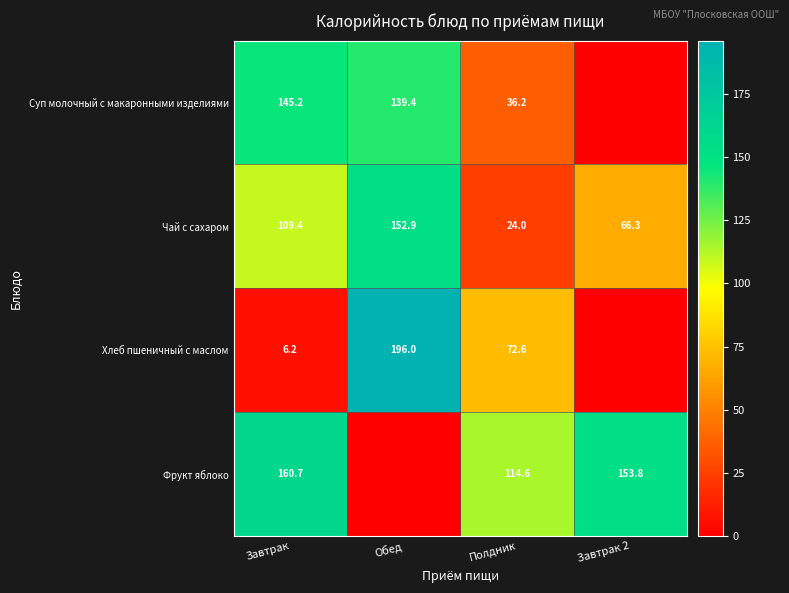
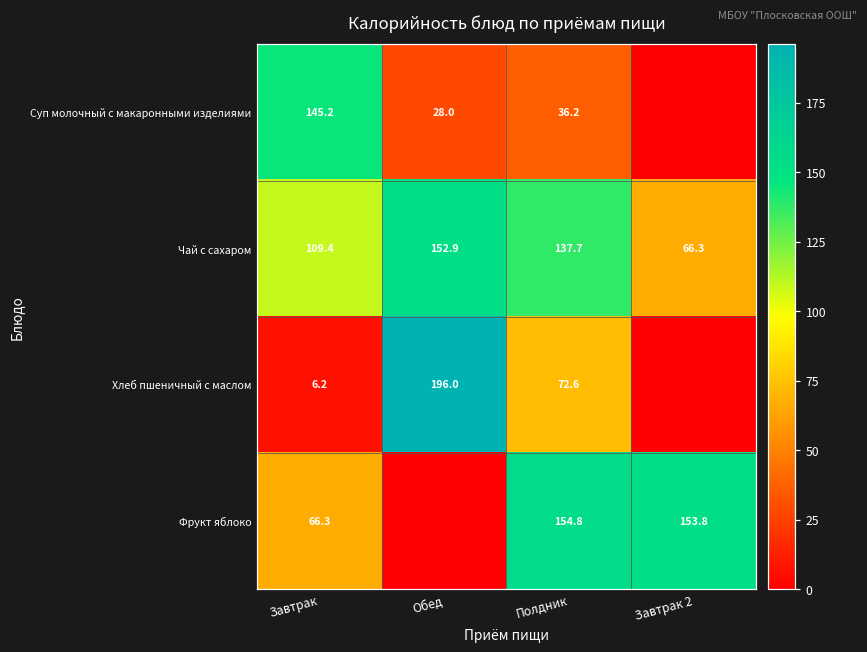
  {
    "Суп молочный с макаронными изделиями": {
      "Завтрак": 145.2,
-     "Обед": 139.4,
+     "Обед": 28.0,
      "Полдник": 36.2
    },
    "Чай с сахаром": {
      "Завтрак": 109.4,
      "Обед": 152.9,
-     "Полдник": 24.0,
+     "Полдник": 137.7,
      "Завтрак 2": 66.3
    },
    "Хлеб пшеничный с маслом": {
      "Завтрак": 6.2,
      "Обед": 196.0,
      "Полдник": 72.6
    },
    "Фрукт яблоко": {
-     "Завтрак": 160.7,
-     "Полдник": 114.6,
+     "Завтрак": 66.3,
+     "Полдник": 154.8,
      "Завтрак 2": 153.8
    }
  }
